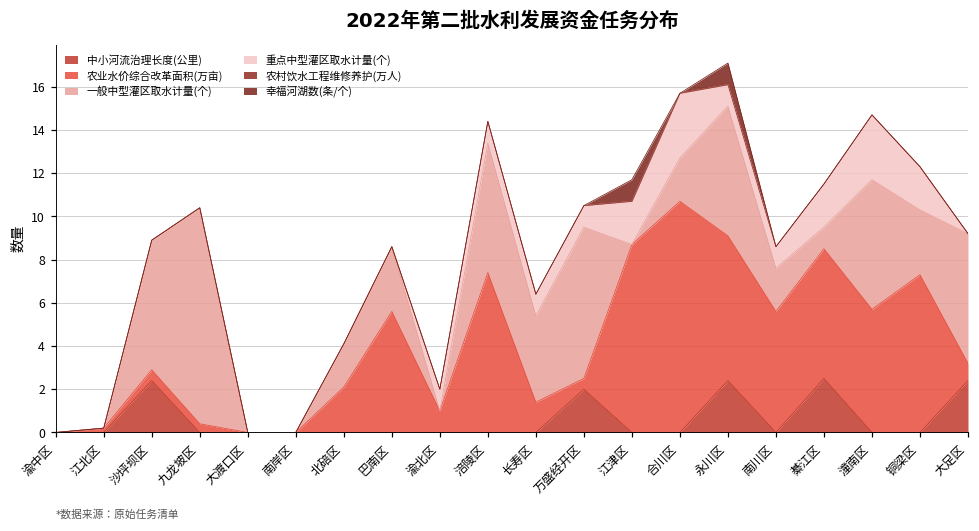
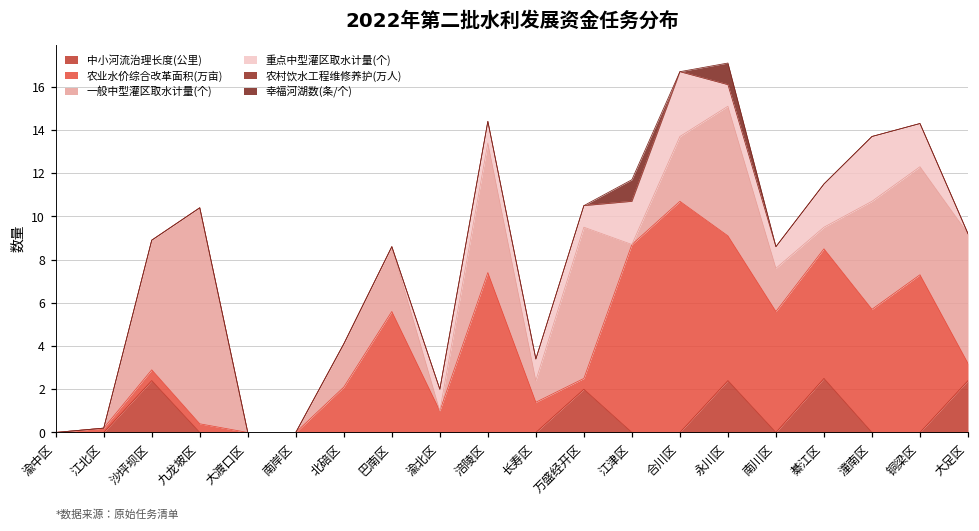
  {
    "一般中型灌区取水计量(个)": {
      "涪陵区": 6,
-     "长寿区": 4,
+     "长寿区": 1,
      "万盛经开区": 7,
-     "合川区": 2,
+     "合川区": 3,
      "永川区": 6,
      "南川区": 2,
      "綦江区": 1,
-     "潼南区": 6,
-     "铜梁区": 3
+     "潼南区": 5,
+     "铜梁区": 5
    }
  }
